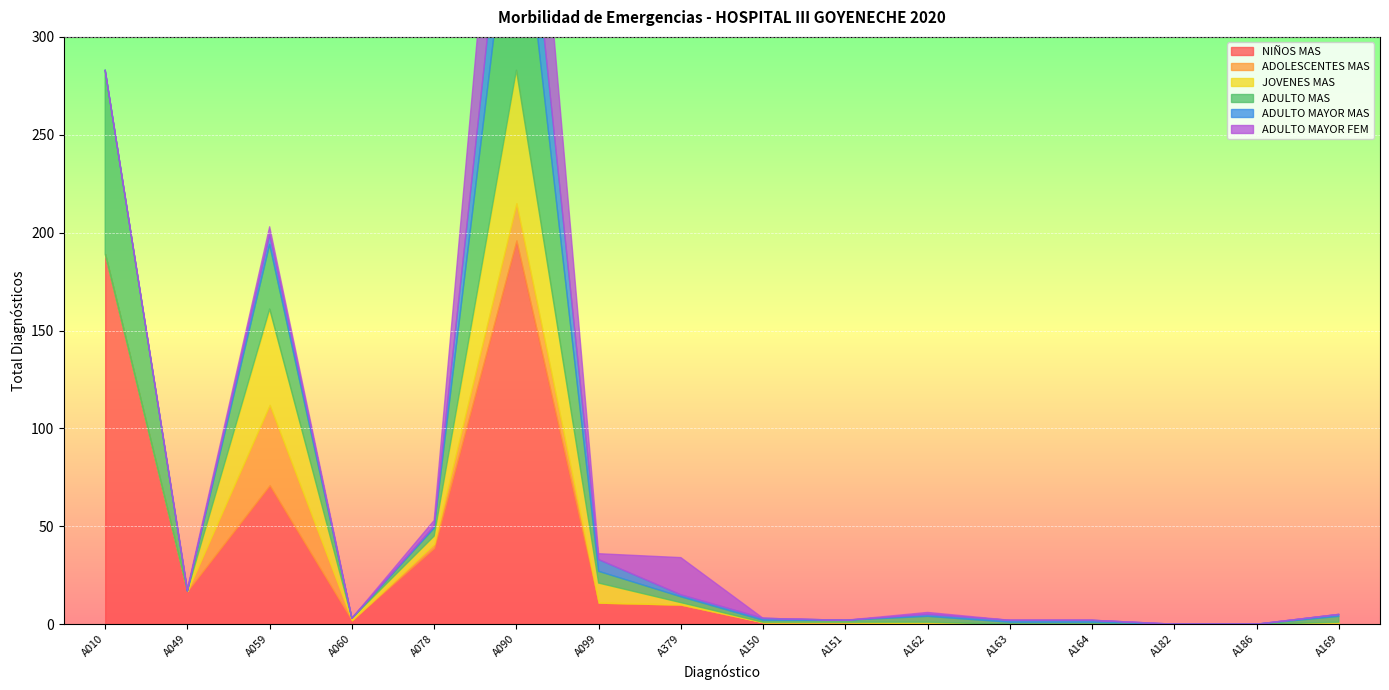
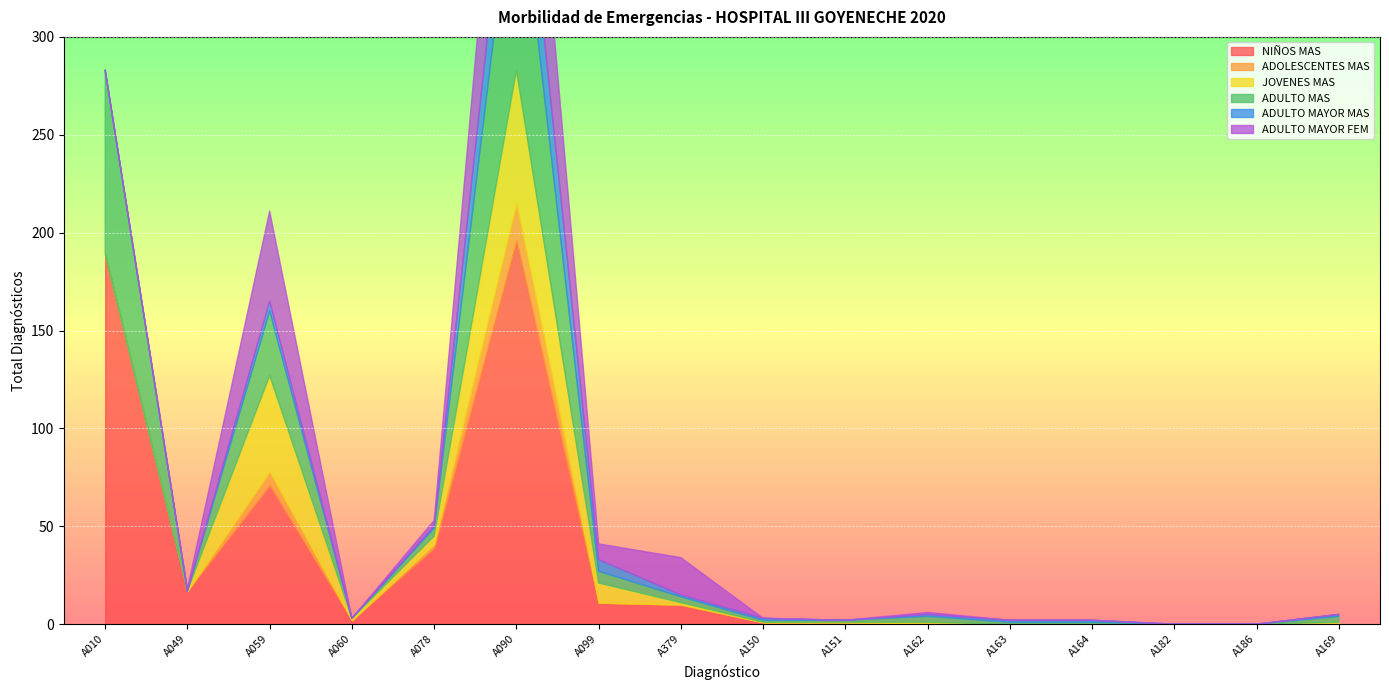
  {
    "NIÑOS MAS": {
      "A059": 71,
      "A078": 39,
      "A090": 196
    },
    "ADOLESCENTES MAS": {
-     "A059": 41,
+     "A059": 7,
      "A078": 2,
      "A090": 19
    },
    "JOVENES MAS": {
      "A059": 49,
      "A078": 4,
      "A090": 68,
      "A099": 10
    },
    "ADULTO MAS": {
      "A059": 33,
      "A099": 6
    },
    "ADULTO MAYOR MAS": {
      "A059": 5,
      "A099": 6
    },
    "ADULTO MAYOR FEM": {
-     "A059": 4,
+     "A059": 46,
      "A078": 3,
-     "A099": 3,
+     "A099": 8,
      "A379": 19
    }
  }
